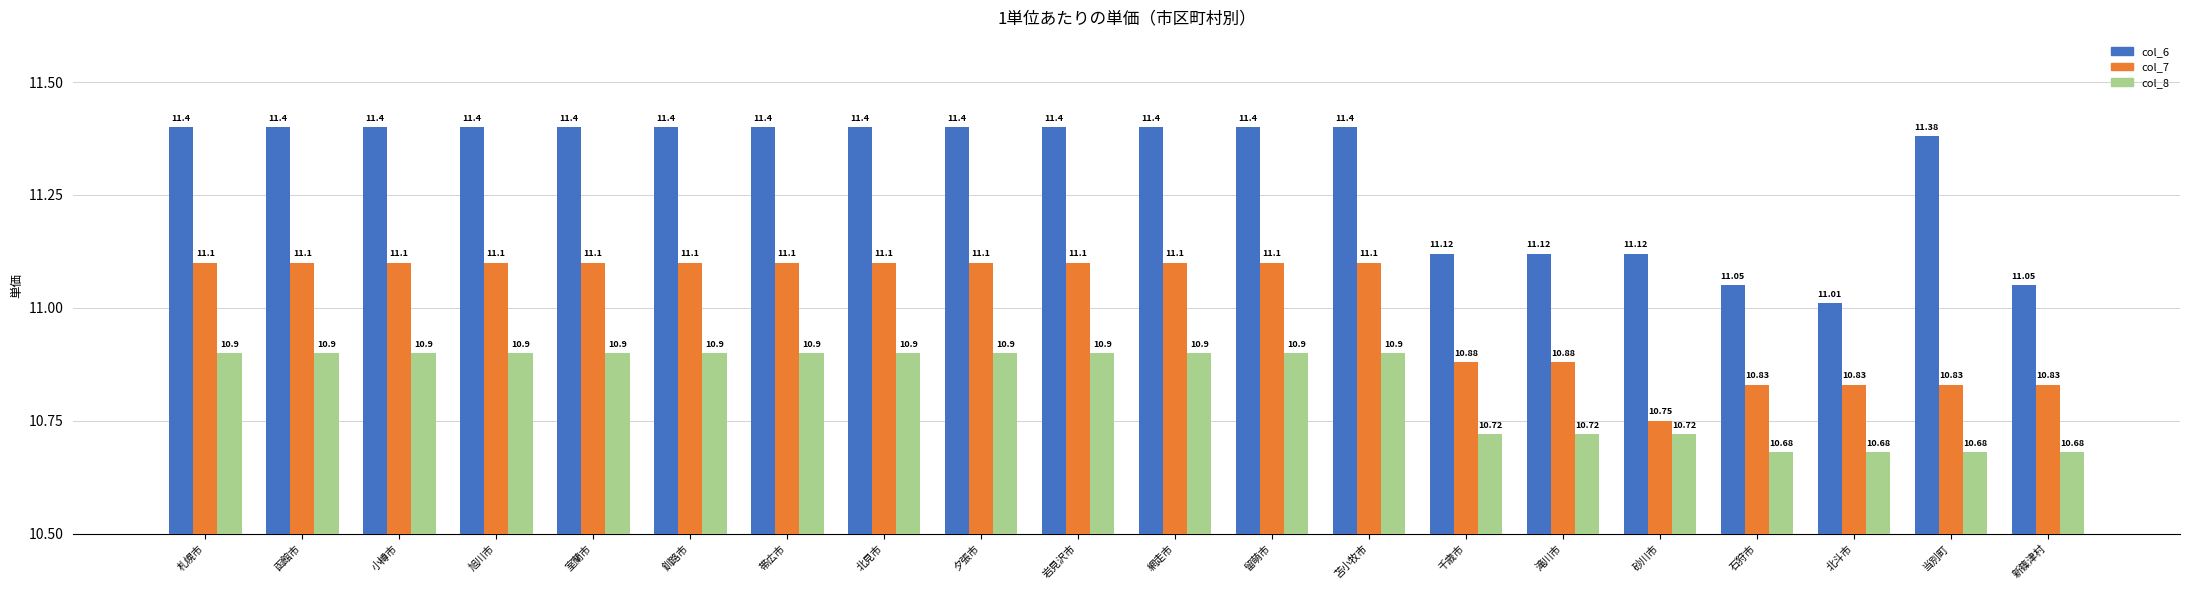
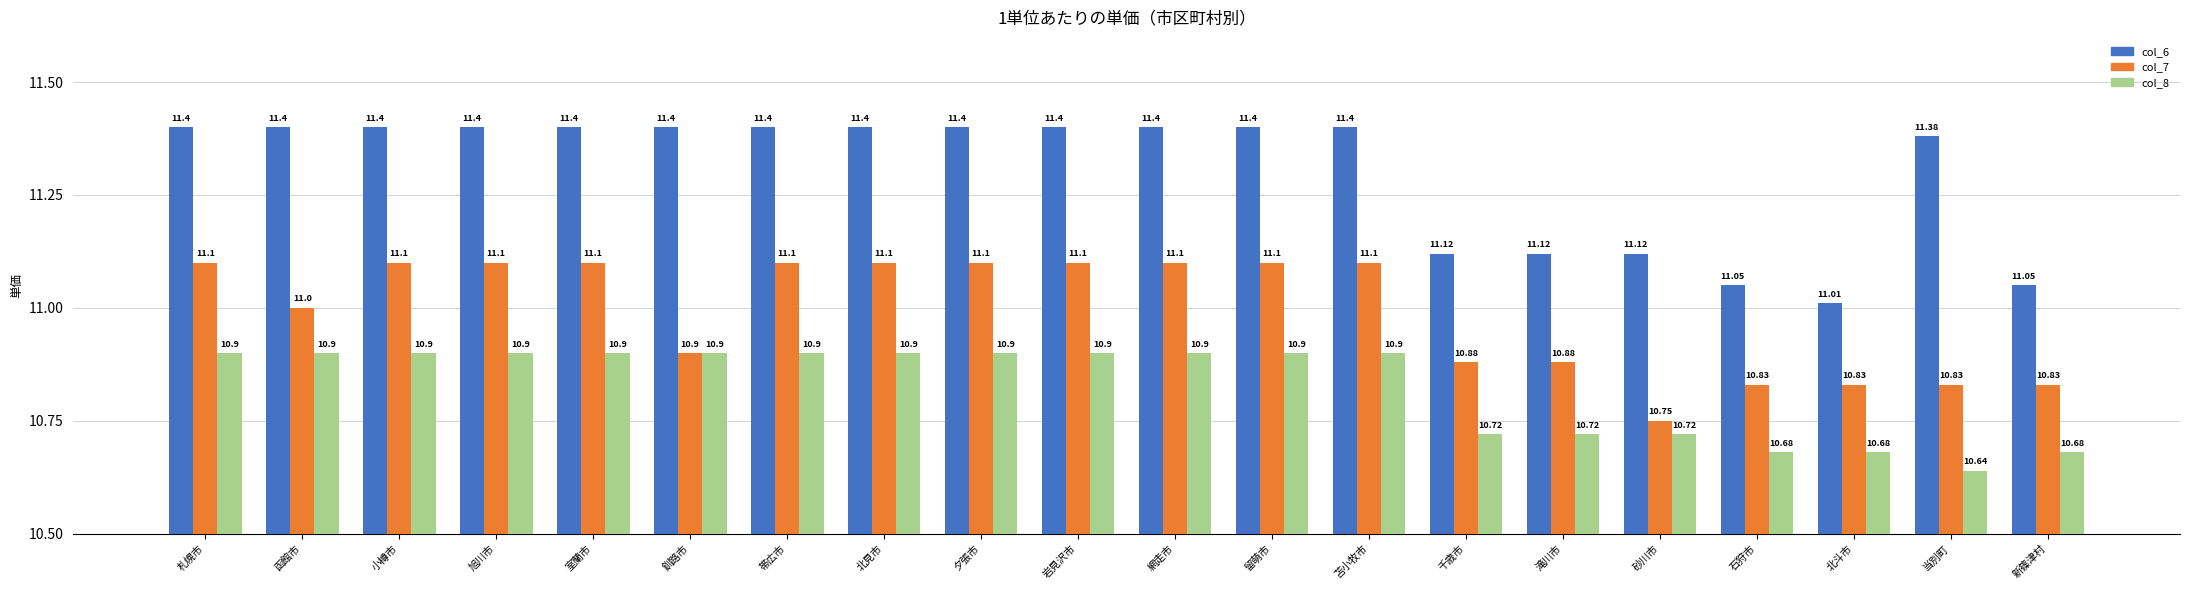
  {
    "col_6": {
      "札幌市": 11.4,
      "函館市": 11.4,
      "小樽市": 11.4,
      "旭川市": 11.4,
      "室蘭市": 11.4,
      "釧路市": 11.4,
      "帯広市": 11.4,
      "北見市": 11.4,
      "夕張市": 11.4,
      "岩見沢市": 11.4,
      "網走市": 11.4,
      "留萌市": 11.4,
      "苫小牧市": 11.4,
      "千歳市": 11.12,
      "滝川市": 11.12,
      "砂川市": 11.12,
      "石狩市": 11.05,
      "北斗市": 11.01,
      "当別町": 11.38,
      "新篠津村": 11.05
    },
    "col_7": {
      "札幌市": 11.1,
-     "函館市": 11.1,
+     "函館市": 11.0,
      "小樽市": 11.1,
      "旭川市": 11.1,
      "室蘭市": 11.1,
-     "釧路市": 11.1,
+     "釧路市": 10.9,
      "帯広市": 11.1,
      "北見市": 11.1,
      "夕張市": 11.1,
      "岩見沢市": 11.1,
      "網走市": 11.1,
      "留萌市": 11.1,
      "苫小牧市": 11.1,
      "千歳市": 10.88,
      "滝川市": 10.88,
      "砂川市": 10.75,
      "石狩市": 10.83,
      "北斗市": 10.83,
      "当別町": 10.83,
      "新篠津村": 10.83
    },
    "col_8": {
      "札幌市": 10.9,
      "函館市": 10.9,
      "小樽市": 10.9,
      "旭川市": 10.9,
      "室蘭市": 10.9,
      "釧路市": 10.9,
      "帯広市": 10.9,
      "北見市": 10.9,
      "夕張市": 10.9,
      "岩見沢市": 10.9,
      "網走市": 10.9,
      "留萌市": 10.9,
      "苫小牧市": 10.9,
      "千歳市": 10.72,
      "滝川市": 10.72,
      "砂川市": 10.72,
      "石狩市": 10.68,
      "北斗市": 10.68,
-     "当別町": 10.68,
+     "当別町": 10.64,
      "新篠津村": 10.68
    }
  }
